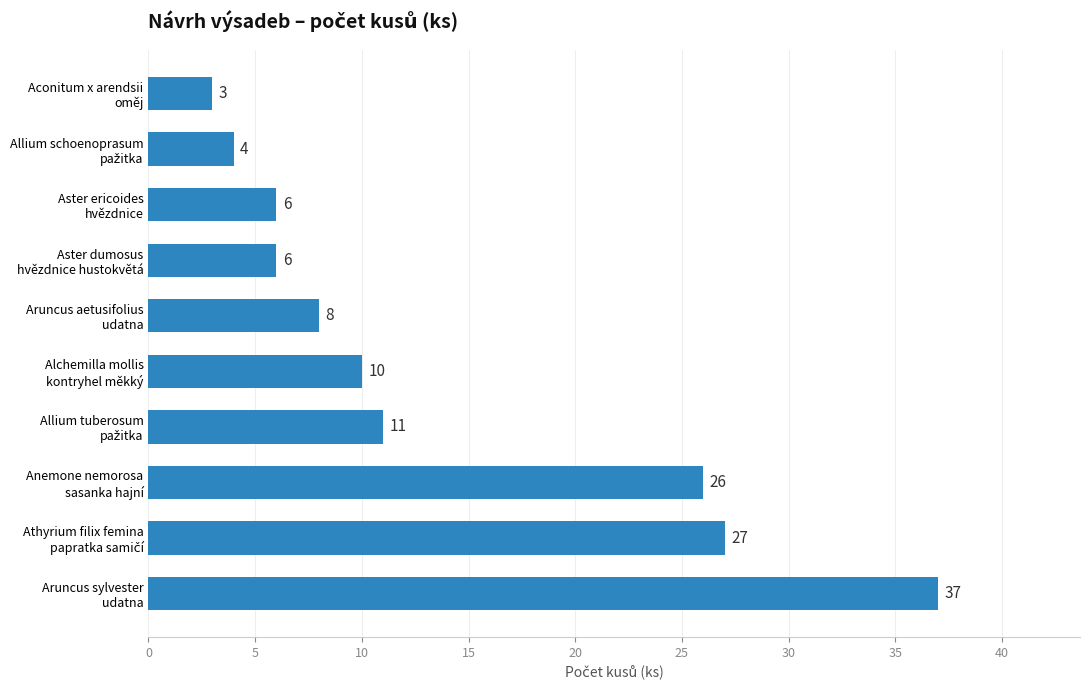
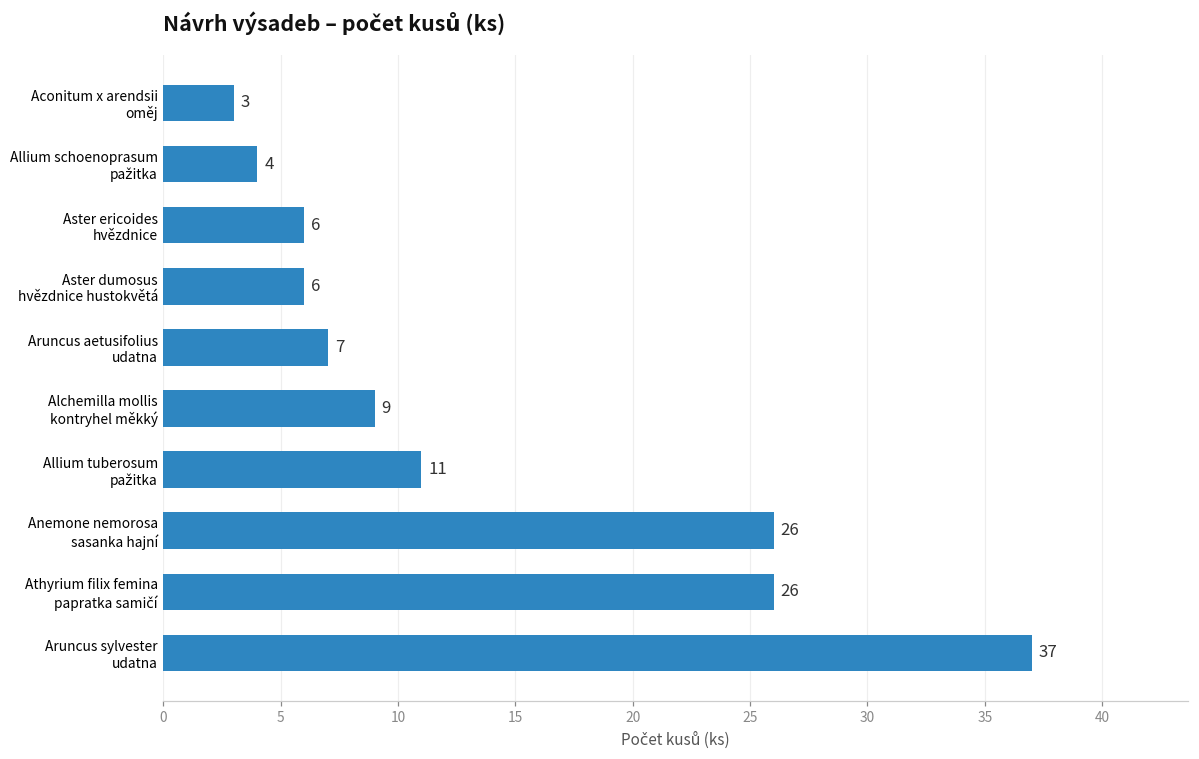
  {
    "Aconitum x arendsii oměj": 3,
    "Allium schoenoprasum pažitka": 4,
    "Aster ericoides hvězdnice": 6,
    "Aster dumosus hvězdnice hustokvětá": 6,
-   "Aruncus aetusifolius udatna": 8,
-   "Alchemilla mollis kontryhel měkký": 10,
+   "Aruncus aetusifolius udatna": 7,
+   "Alchemilla mollis kontryhel měkký": 9,
    "Allium tuberosum pažitka": 11,
    "Anemone nemorosa sasanka hajní": 26,
-   "Athyrium filix femina papratka samičí": 27,
+   "Athyrium filix femina papratka samičí": 26,
    "Aruncus sylvester udatna": 37
  }
